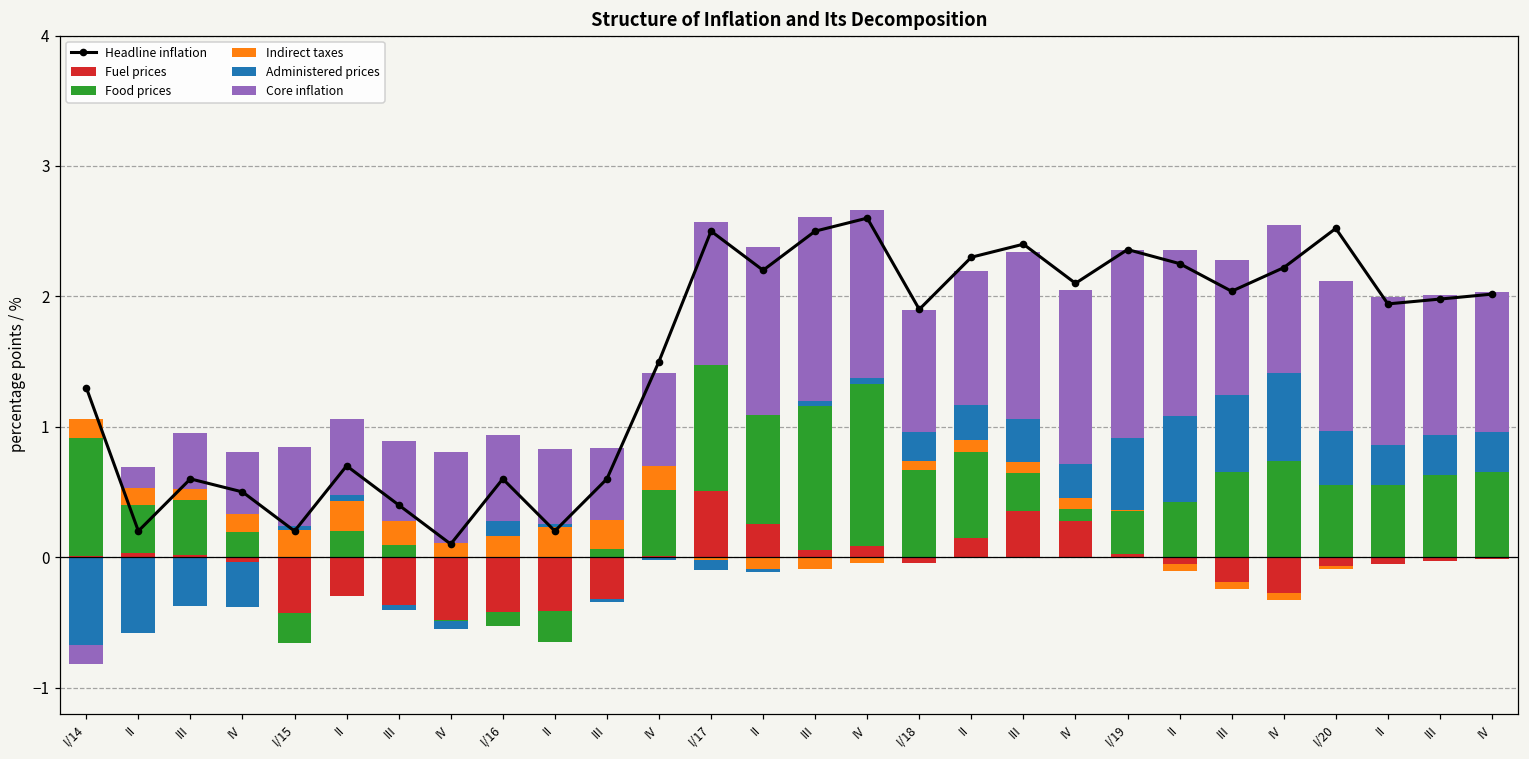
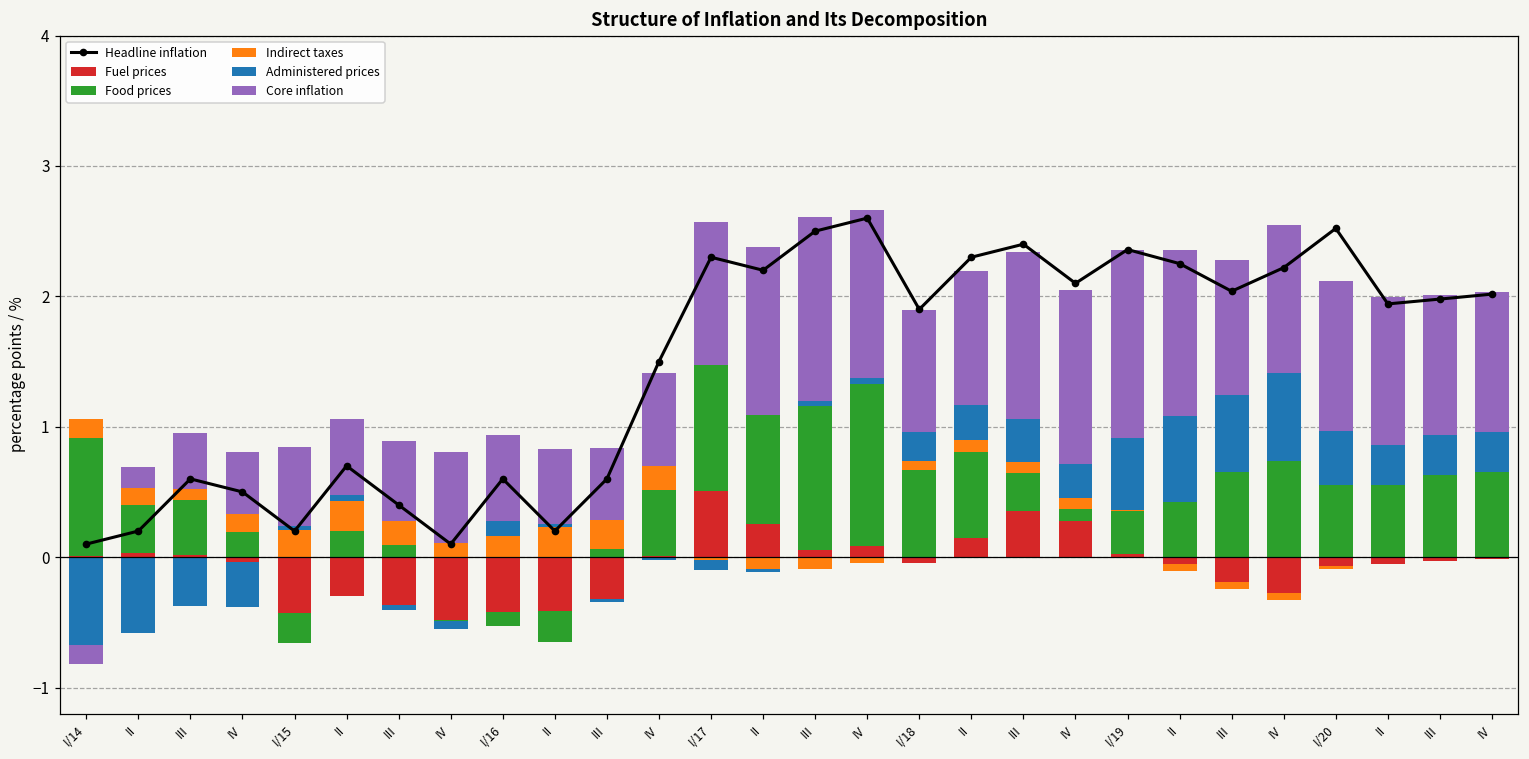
  {
    "Headline inflation": {
-     "I/14": 1.3,
+     "I/14": 0.1,
      "I/15": 0.2,
      "I/16": 0.6,
-     "I/17": 2.5,
+     "I/17": 2.3,
      "I/18": 1.9,
      "I/19": 2.36,
      "I/20": 2.5
    }
  }
